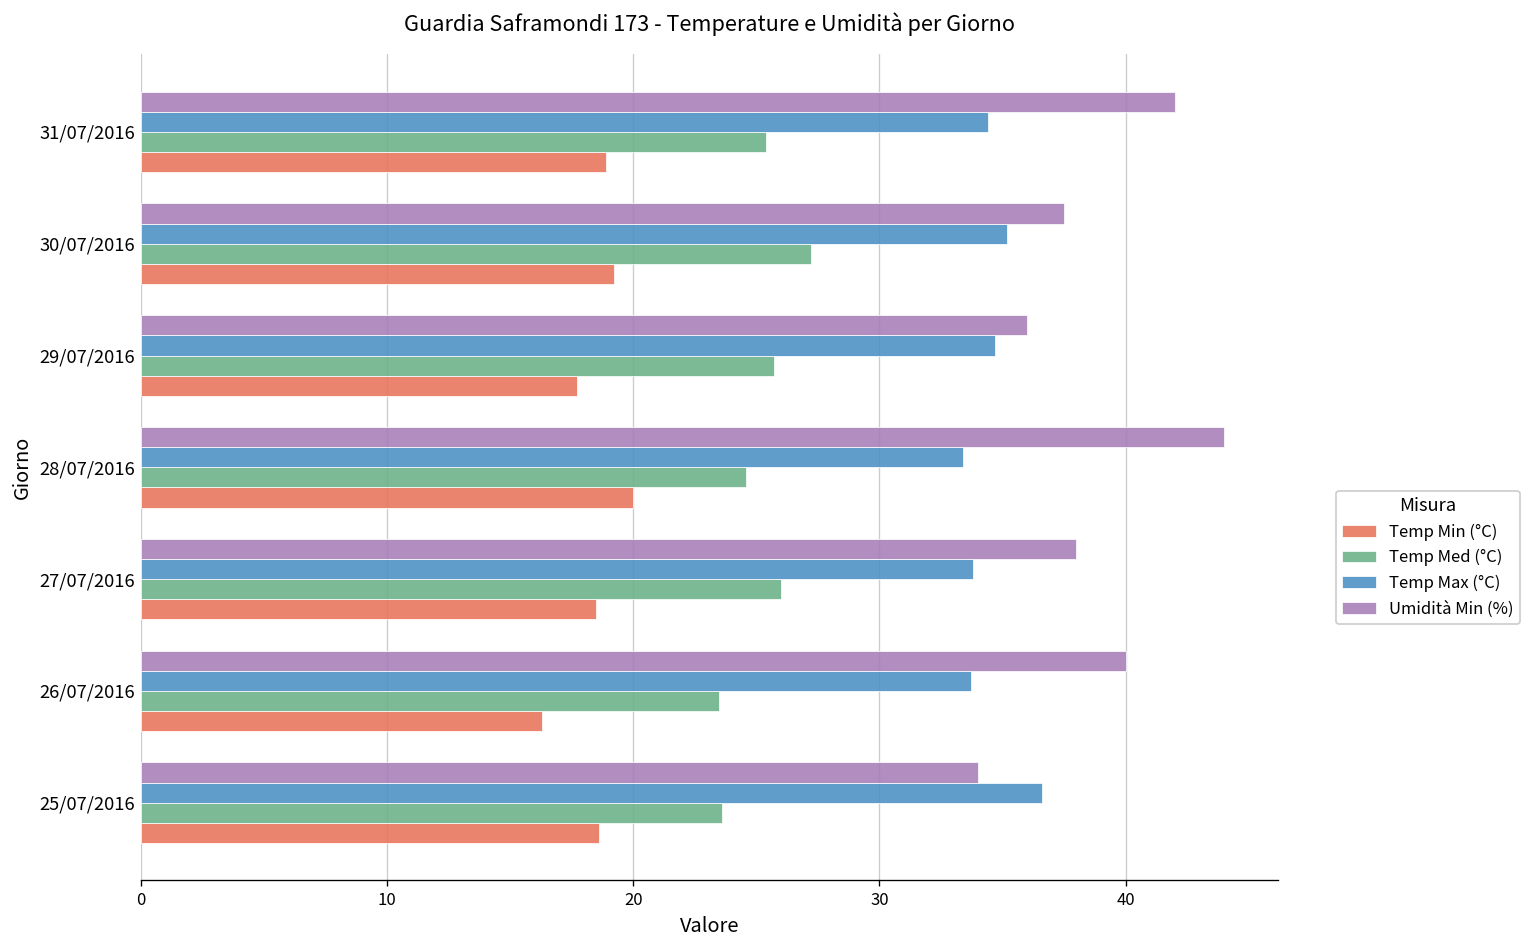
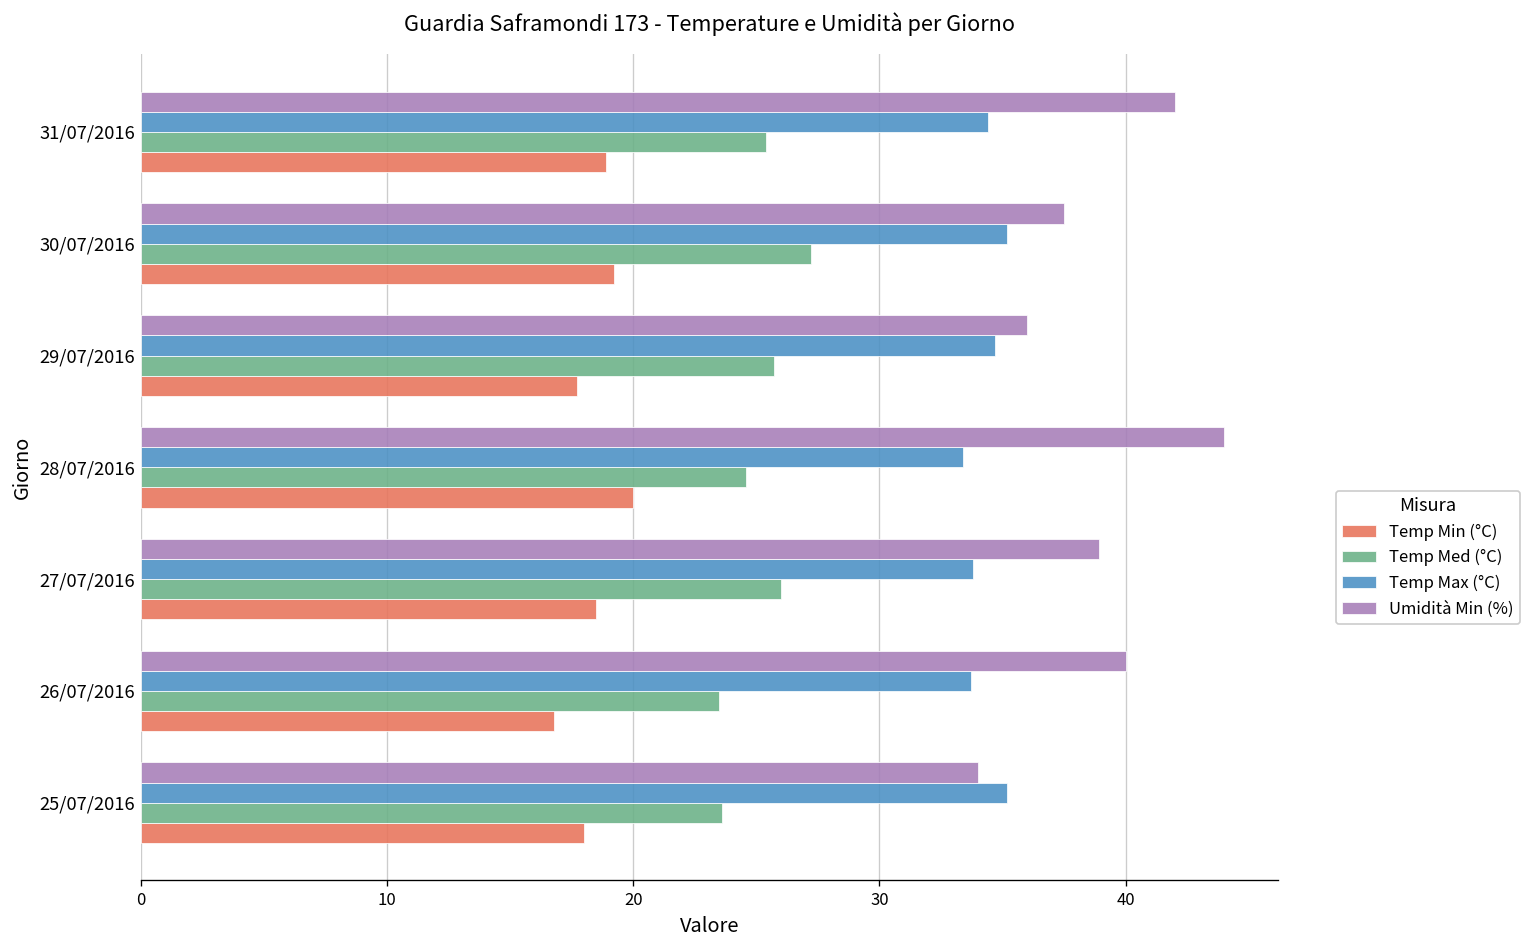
  {
    "Temp Min (°C)": {
      "31/07/2016": 18.9,
      "30/07/2016": 19.2,
      "29/07/2016": 17.7,
      "28/07/2016": 20.0,
      "27/07/2016": 18.5,
-     "26/07/2016": 16.3,
-     "25/07/2016": 18.6
+     "26/07/2016": 16.8,
+     "25/07/2016": 18.0
    },
    "Temp Med (°C)": {
      "31/07/2016": 25.4,
      "30/07/2016": 27.2,
      "29/07/2016": 25.7,
      "28/07/2016": 24.6,
      "27/07/2016": 26.0,
      "26/07/2016": 23.5,
      "25/07/2016": 23.6
    },
    "Temp Max (°C)": {
      "31/07/2016": 34.4,
      "30/07/2016": 35.2,
      "29/07/2016": 34.7,
      "28/07/2016": 33.4,
      "27/07/2016": 33.8,
      "26/07/2016": 33.7,
-     "25/07/2016": 36.6
+     "25/07/2016": 35.2
    },
    "Umidità Min (%)": {
      "31/07/2016": 42.0,
      "30/07/2016": 37.5,
      "29/07/2016": 36.0,
      "28/07/2016": 44.0,
-     "27/07/2016": 38.0,
+     "27/07/2016": 38.9,
      "26/07/2016": 40.0,
      "25/07/2016": 34.0
    }
  }
